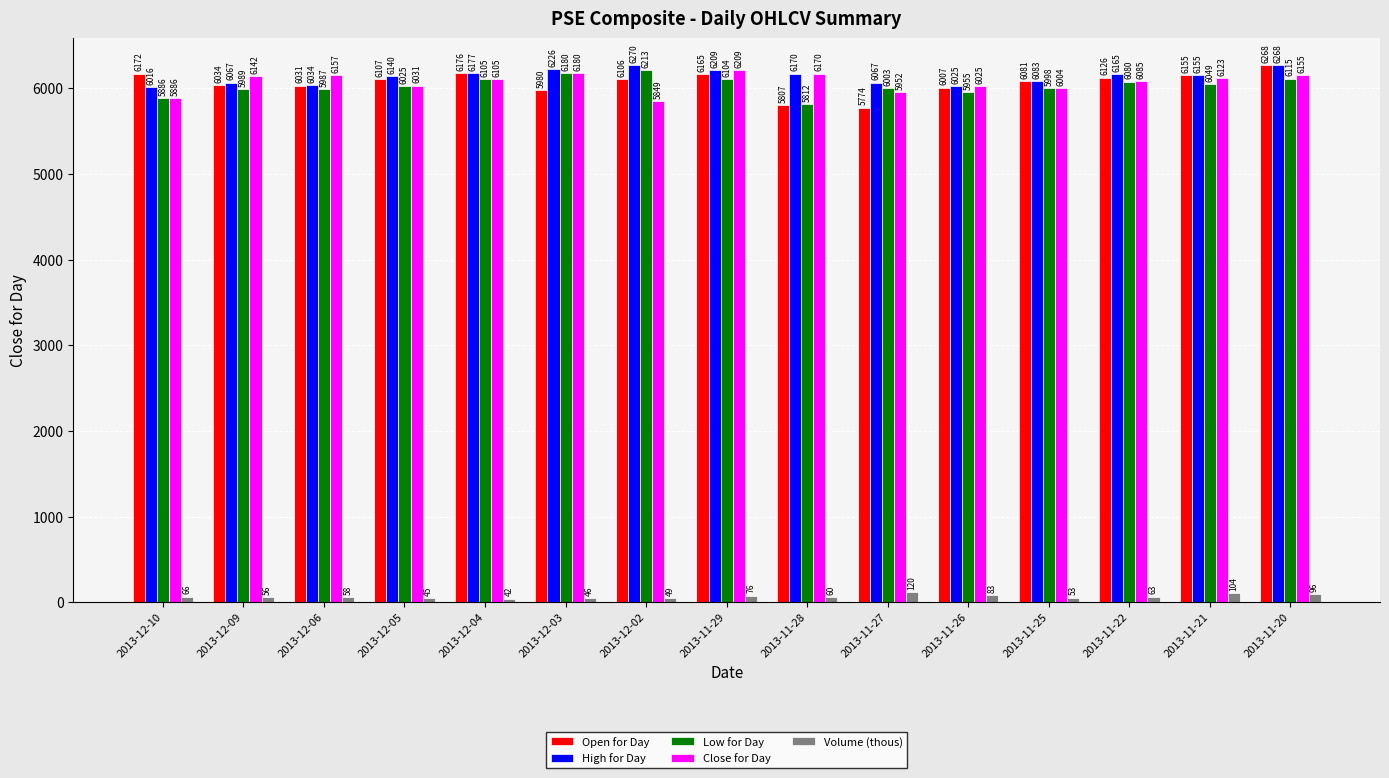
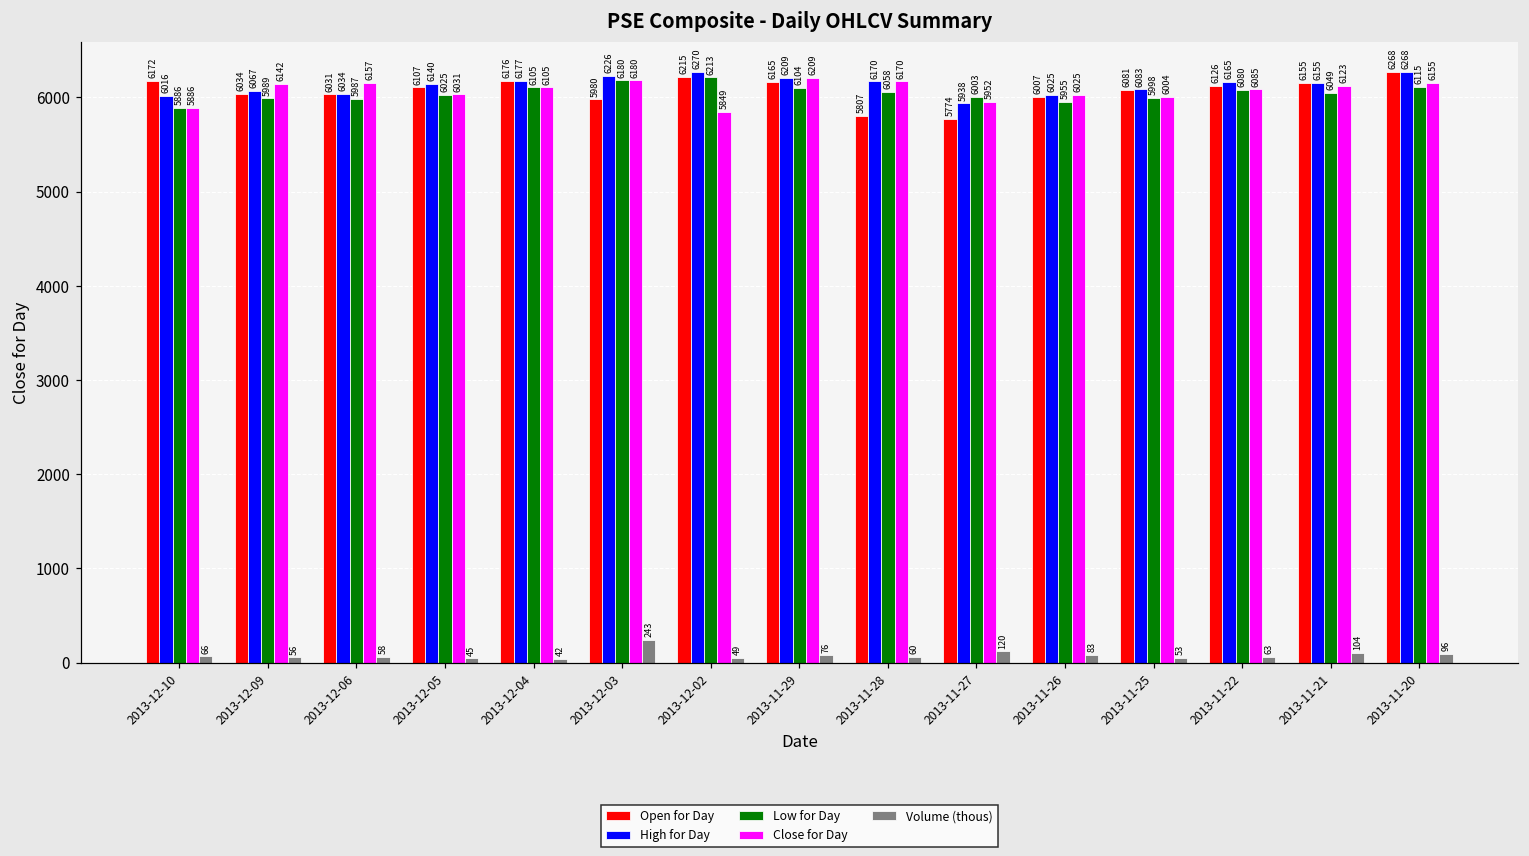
  {
    "Open for Day": {
      "2013-12-10": 6172,
      "2013-12-09": 6034,
      "2013-12-06": 6031,
      "2013-12-05": 6107,
      "2013-12-04": 6176,
      "2013-12-03": 5980,
-     "2013-12-02": 6106,
+     "2013-12-02": 6215,
      "2013-11-29": 6165,
      "2013-11-28": 5807,
      "2013-11-27": 5774,
      "2013-11-26": 6007,
      "2013-11-25": 6081,
      "2013-11-22": 6126,
      "2013-11-21": 6155,
      "2013-11-20": 6268
    },
    "High for Day": {
      "2013-12-10": 6016,
      "2013-12-09": 6067,
      "2013-12-06": 6034,
      "2013-12-05": 6140,
      "2013-12-04": 6177,
      "2013-12-03": 6226,
      "2013-12-02": 6270,
      "2013-11-29": 6209,
      "2013-11-28": 6170,
-     "2013-11-27": 6067,
+     "2013-11-27": 5938,
      "2013-11-26": 6025,
      "2013-11-25": 6083,
      "2013-11-22": 6165,
      "2013-11-21": 6155,
      "2013-11-20": 6268
    },
    "Low for Day": {
      "2013-12-10": 5886,
      "2013-12-09": 5989,
      "2013-12-06": 5987,
      "2013-12-05": 6025,
      "2013-12-04": 6105,
      "2013-12-03": 6180,
      "2013-12-02": 6213,
      "2013-11-29": 6104,
-     "2013-11-28": 5812,
+     "2013-11-28": 6058,
      "2013-11-27": 6003,
      "2013-11-26": 5955,
      "2013-11-25": 5998,
      "2013-11-22": 6080,
      "2013-11-21": 6049,
      "2013-11-20": 6115
    },
    "Close for Day": {
      "2013-12-10": 5886,
      "2013-12-09": 6142,
      "2013-12-06": 6157,
      "2013-12-05": 6031,
      "2013-12-04": 6105,
      "2013-12-03": 6180,
      "2013-12-02": 5849,
      "2013-11-29": 6209,
      "2013-11-28": 6170,
      "2013-11-27": 5952,
      "2013-11-26": 6025,
      "2013-11-25": 6004,
      "2013-11-22": 6085,
      "2013-11-21": 6123,
      "2013-11-20": 6155
    },
    "Volume (thous)": {
      "2013-12-10": 66,
      "2013-12-09": 56,
      "2013-12-06": 58,
      "2013-12-05": 45,
      "2013-12-04": 42,
-     "2013-12-03": 46,
+     "2013-12-03": 243,
      "2013-12-02": 49,
      "2013-11-29": 76,
      "2013-11-28": 60,
      "2013-11-27": 120,
      "2013-11-26": 83,
      "2013-11-25": 53,
      "2013-11-22": 63,
      "2013-11-21": 104,
      "2013-11-20": 96
    }
  }
